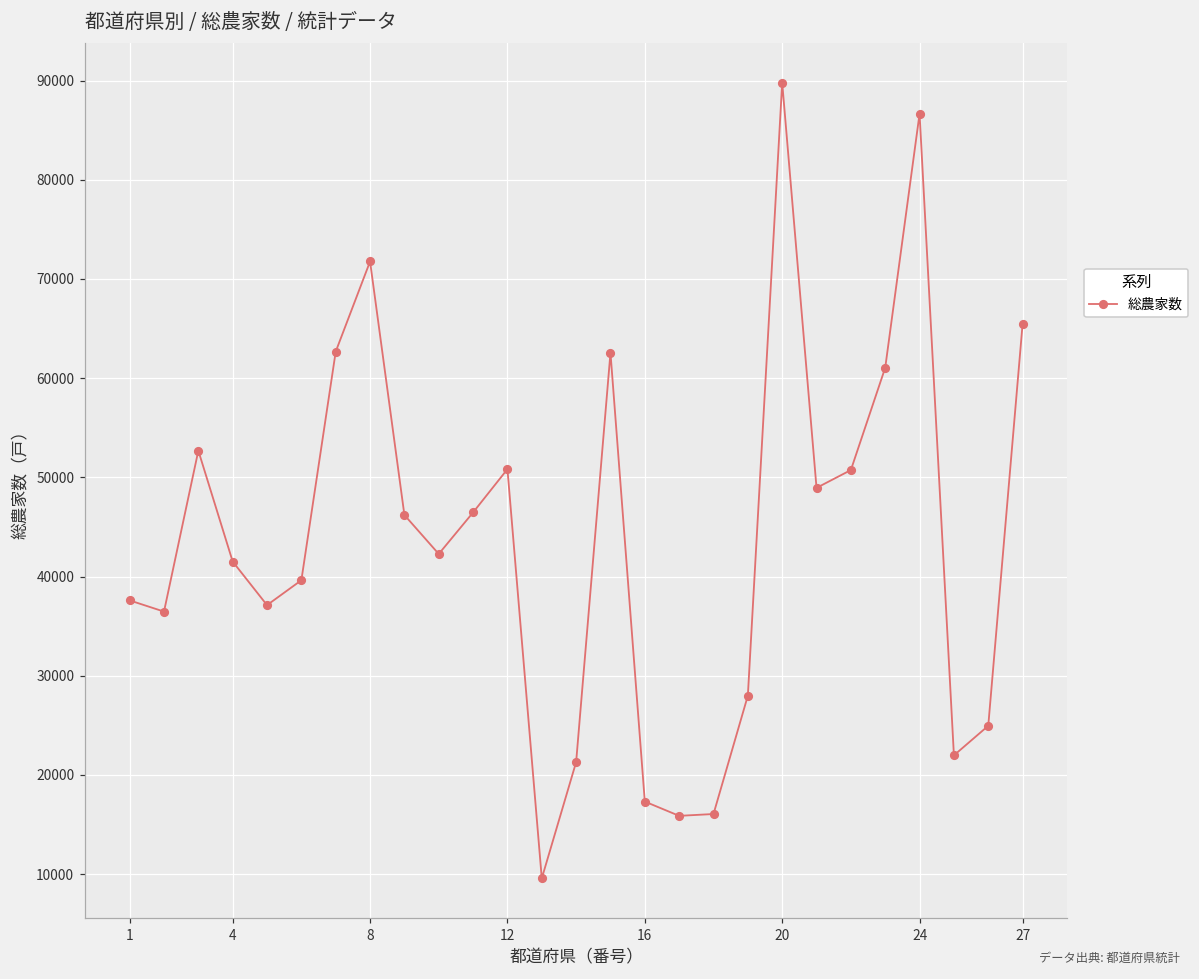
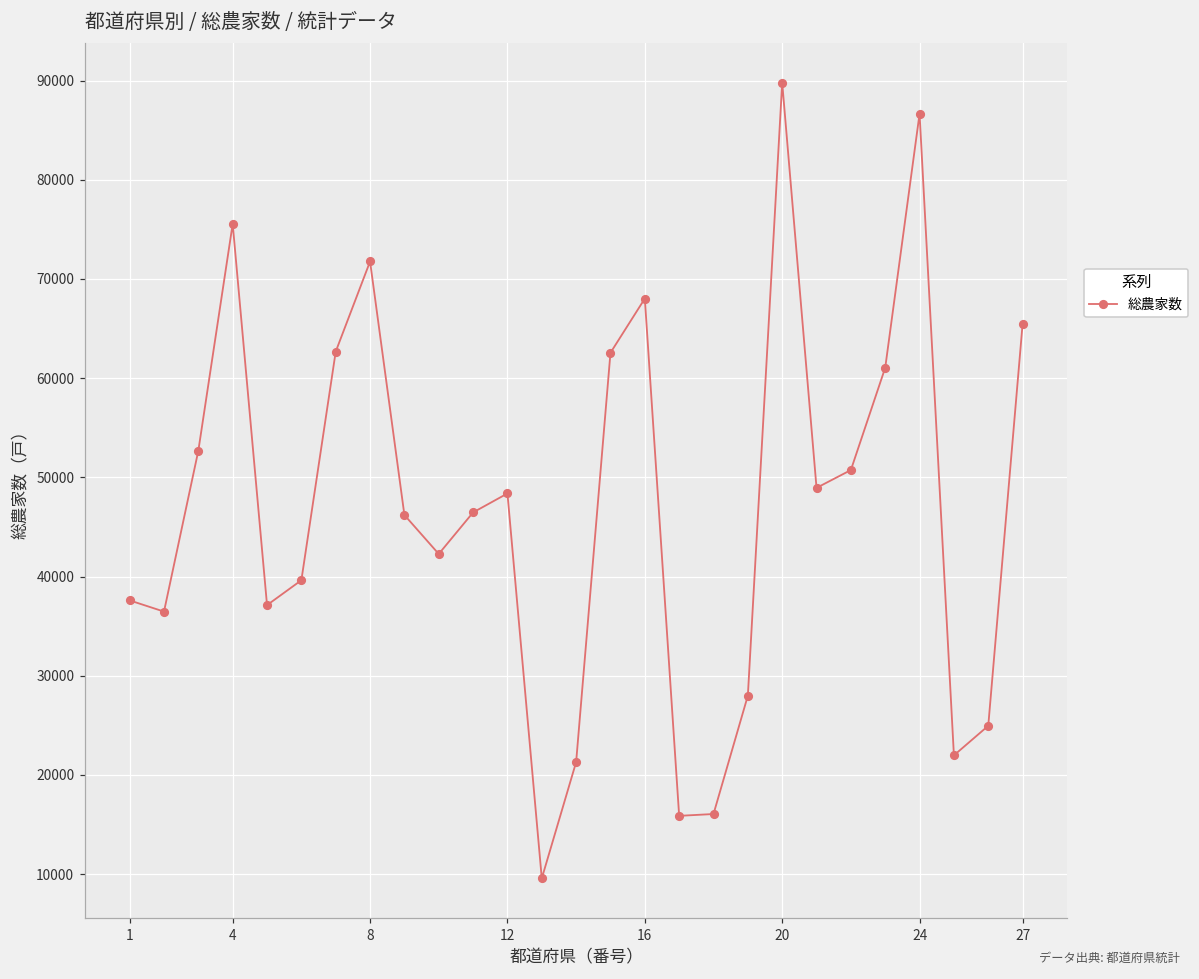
  {
    "1": 38000,
-   "4": 42000,
+   "4": 76000,
    "8": 72000,
-   "12": 51000,
-   "16": 17000,
+   "12": 48000,
+   "16": 68000,
    "20": 90000,
    "24": 87000,
    "27": 65000
  }
